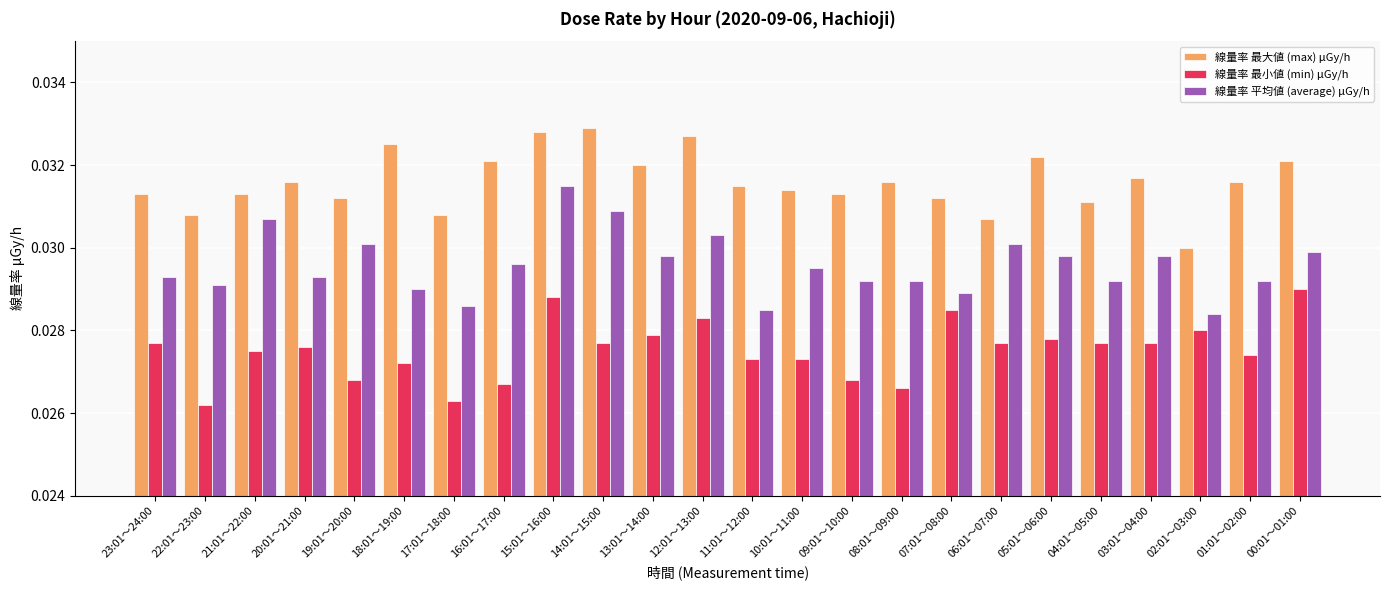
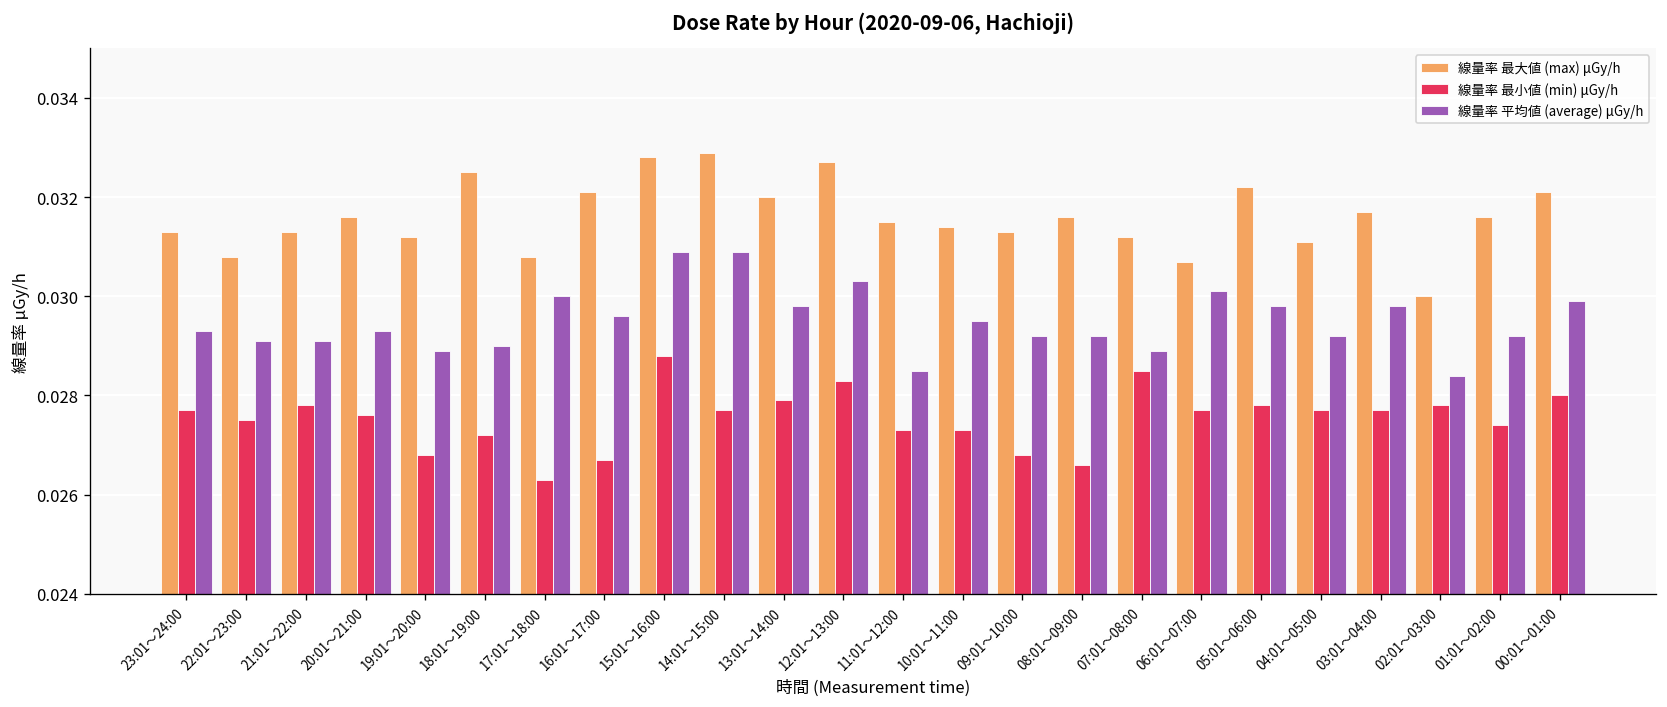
  {
    "線量率 最大値 (max) μGy/h": {
      "23:01～24:00": 0.0313,
      "22:01～23:00": 0.0308,
      "21:01～22:00": 0.0313,
      "20:01～21:00": 0.0316,
      "19:01～20:00": 0.0312,
      "18:01～19:00": 0.0325,
      "17:01～18:00": 0.0308,
      "16:01～17:00": 0.0321,
      "15:01～16:00": 0.0328,
      "14:01～15:00": 0.0329,
      "13:01～14:00": 0.0320,
      "12:01～13:00": 0.0327,
      "11:01～12:00": 0.0315,
      "10:01～11:00": 0.0314,
      "09:01～10:00": 0.0313,
      "08:01～09:00": 0.0316,
      "07:01～08:00": 0.0312,
      "06:01～07:00": 0.0307,
      "05:01～06:00": 0.0322,
      "04:01～05:00": 0.0311,
      "03:01～04:00": 0.0317,
      "02:01～03:00": 0.0300,
      "01:01～02:00": 0.0316,
      "00:01～01:00": 0.0321
    },
    "線量率 最小値 (min) μGy/h": {
      "23:01～24:00": 0.0277,
-     "22:01～23:00": 0.0262,
-     "21:01～22:00": 0.0275,
+     "22:01～23:00": 0.0275,
+     "21:01～22:00": 0.0278,
      "20:01～21:00": 0.0276,
      "19:01～20:00": 0.0268,
      "18:01～19:00": 0.0272,
      "17:01～18:00": 0.0263,
      "16:01～17:00": 0.0267,
      "15:01～16:00": 0.0288,
      "14:01～15:00": 0.0277,
      "13:01～14:00": 0.0279,
      "12:01～13:00": 0.0283,
      "11:01～12:00": 0.0273,
      "10:01～11:00": 0.0273,
      "09:01～10:00": 0.0268,
      "08:01～09:00": 0.0266,
      "07:01～08:00": 0.0285,
      "06:01～07:00": 0.0277,
      "05:01～06:00": 0.0278,
      "04:01～05:00": 0.0277,
      "03:01～04:00": 0.0277,
-     "02:01～03:00": 0.0280,
+     "02:01～03:00": 0.0278,
      "01:01～02:00": 0.0274,
-     "00:01～01:00": 0.029
+     "00:01～01:00": 0.028
    },
    "線量率 平均値 (average) μGy/h": {
      "23:01～24:00": 0.0293,
      "22:01～23:00": 0.0291,
-     "21:01～22:00": 0.0307,
+     "21:01～22:00": 0.0291,
      "20:01～21:00": 0.0293,
-     "19:01～20:00": 0.0301,
+     "19:01～20:00": 0.0289,
      "18:01～19:00": 0.0290,
-     "17:01～18:00": 0.0286,
+     "17:01～18:00": 0.0300,
      "16:01～17:00": 0.0296,
-     "15:01～16:00": 0.0315,
+     "15:01～16:00": 0.0309,
      "14:01～15:00": 0.0309,
      "13:01～14:00": 0.0298,
      "12:01～13:00": 0.0303,
      "11:01～12:00": 0.0285,
      "10:01～11:00": 0.0295,
      "09:01～10:00": 0.0292,
      "08:01～09:00": 0.0292,
      "07:01～08:00": 0.0289,
      "06:01～07:00": 0.0301,
      "05:01～06:00": 0.0298,
      "04:01～05:00": 0.0292,
      "03:01～04:00": 0.0298,
      "02:01～03:00": 0.0284,
      "01:01～02:00": 0.0292,
      "00:01～01:00": 0.0299
    }
  }
